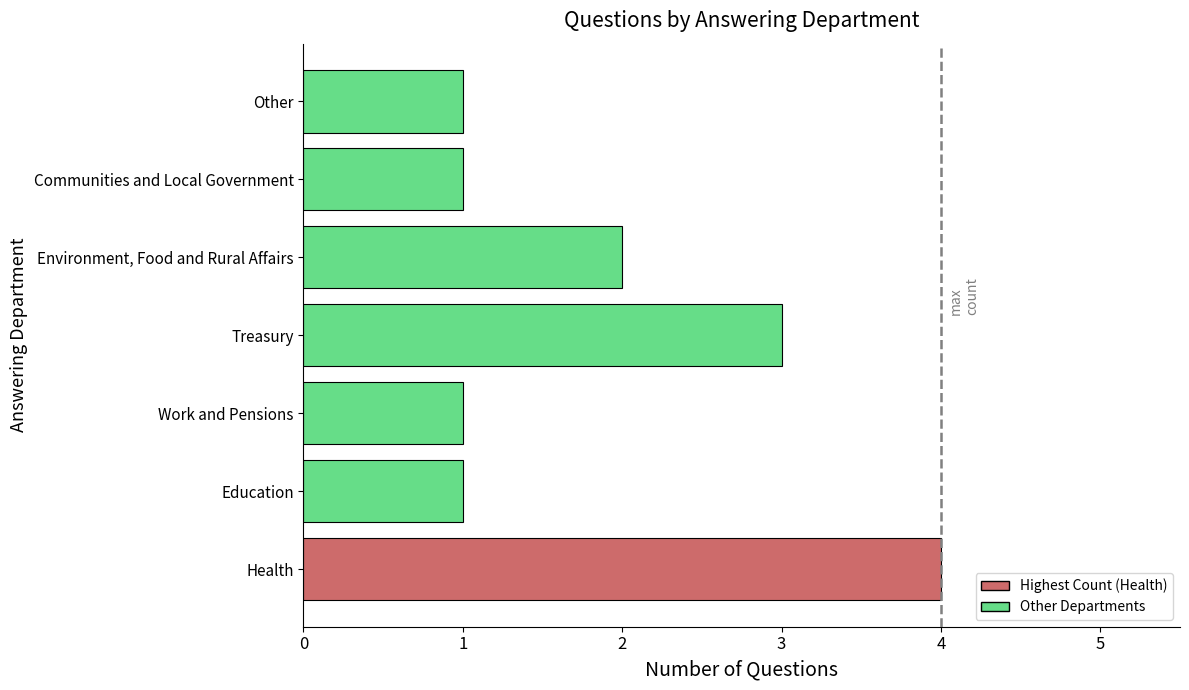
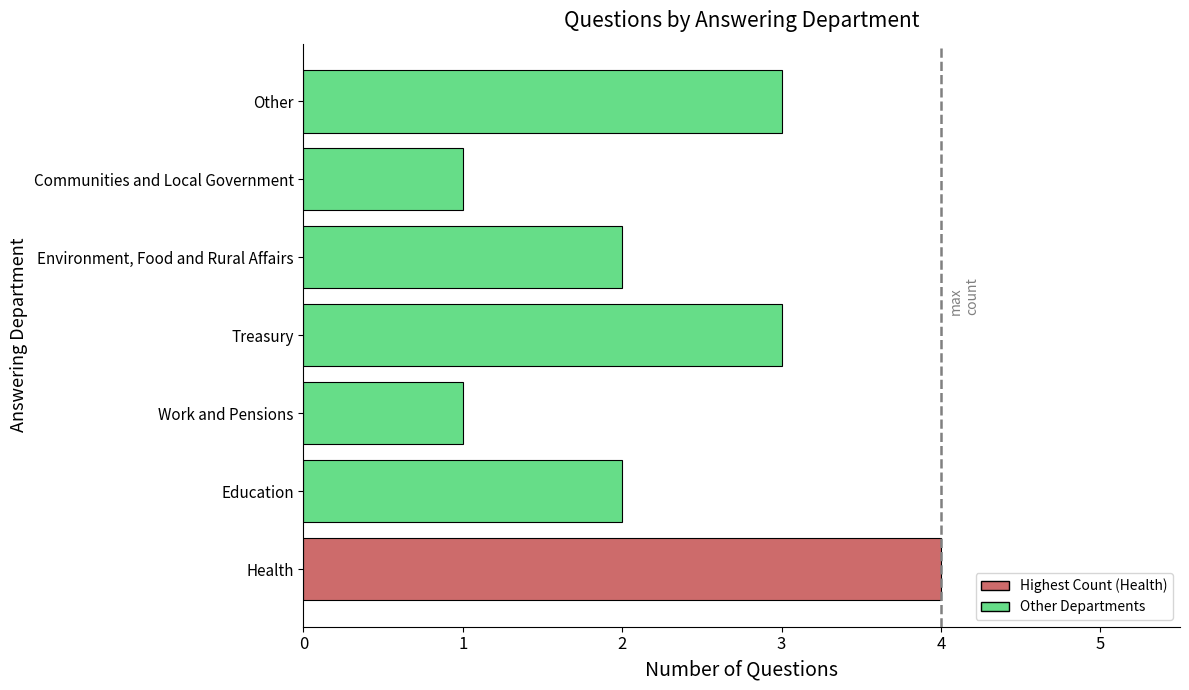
  {
-   "Other": 1,
+   "Other": 3,
    "Communities and Local Government": 1,
    "Environment, Food and Rural Affairs": 2,
    "Treasury": 3,
    "Work and Pensions": 1,
-   "Education": 1,
+   "Education": 2,
    "Health": 4
  }
